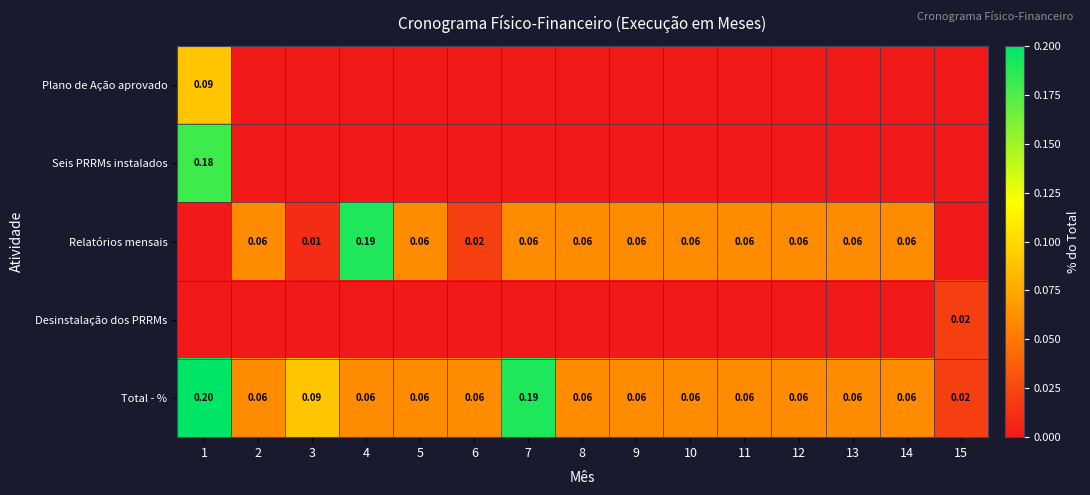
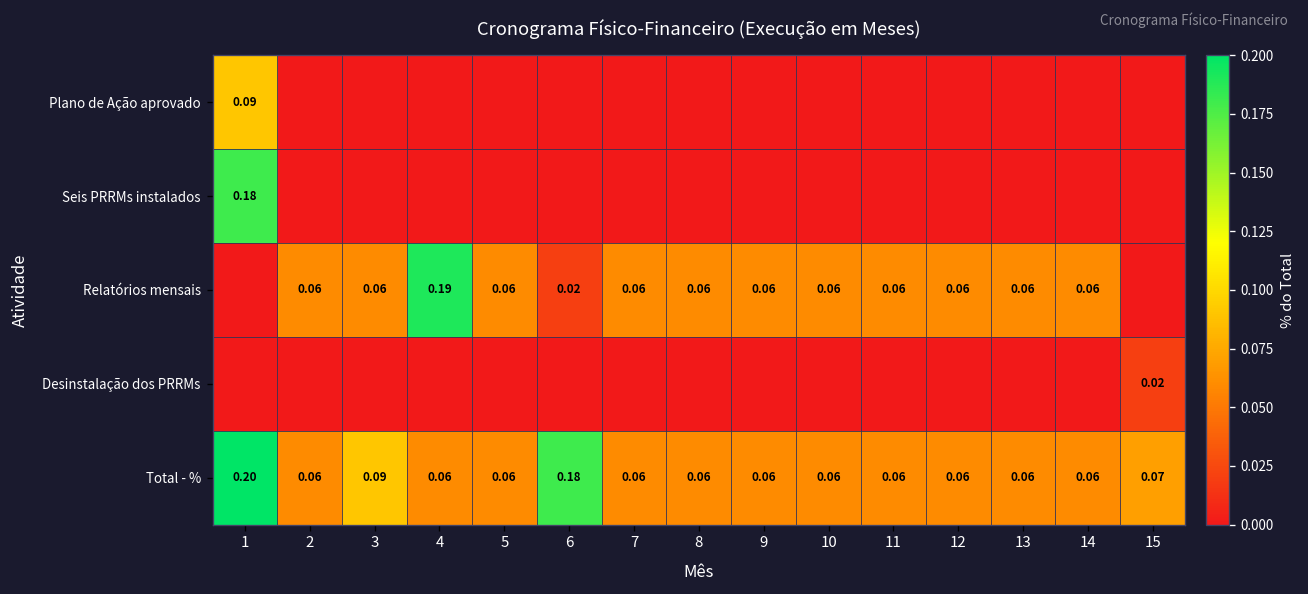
  {
    "Plano de Ação aprovado": {
      "1": 0.09
    },
    "Seis PRRMs instalados": {
      "1": 0.18
    },
    "Relatórios mensais": {
      "2": 0.06,
-     "3": 0.01,
+     "3": 0.06,
      "4": 0.19,
      "5": 0.06,
      "6": 0.02,
      "7": 0.06,
      "8": 0.06,
      "9": 0.06,
      "10": 0.06,
      "11": 0.06,
      "12": 0.06,
      "13": 0.06,
      "14": 0.06
    },
    "Desinstalação dos PRRMs": {
      "15": 0.02
    },
    "Total - %": {
      "1": 0.20,
      "2": 0.06,
      "3": 0.09,
      "4": 0.06,
      "5": 0.06,
-     "6": 0.06,
-     "7": 0.19,
+     "6": 0.18,
+     "7": 0.06,
      "8": 0.06,
      "9": 0.06,
      "10": 0.06,
      "11": 0.06,
      "12": 0.06,
      "13": 0.06,
      "14": 0.06,
-     "15": 0.02
+     "15": 0.07
    }
  }
